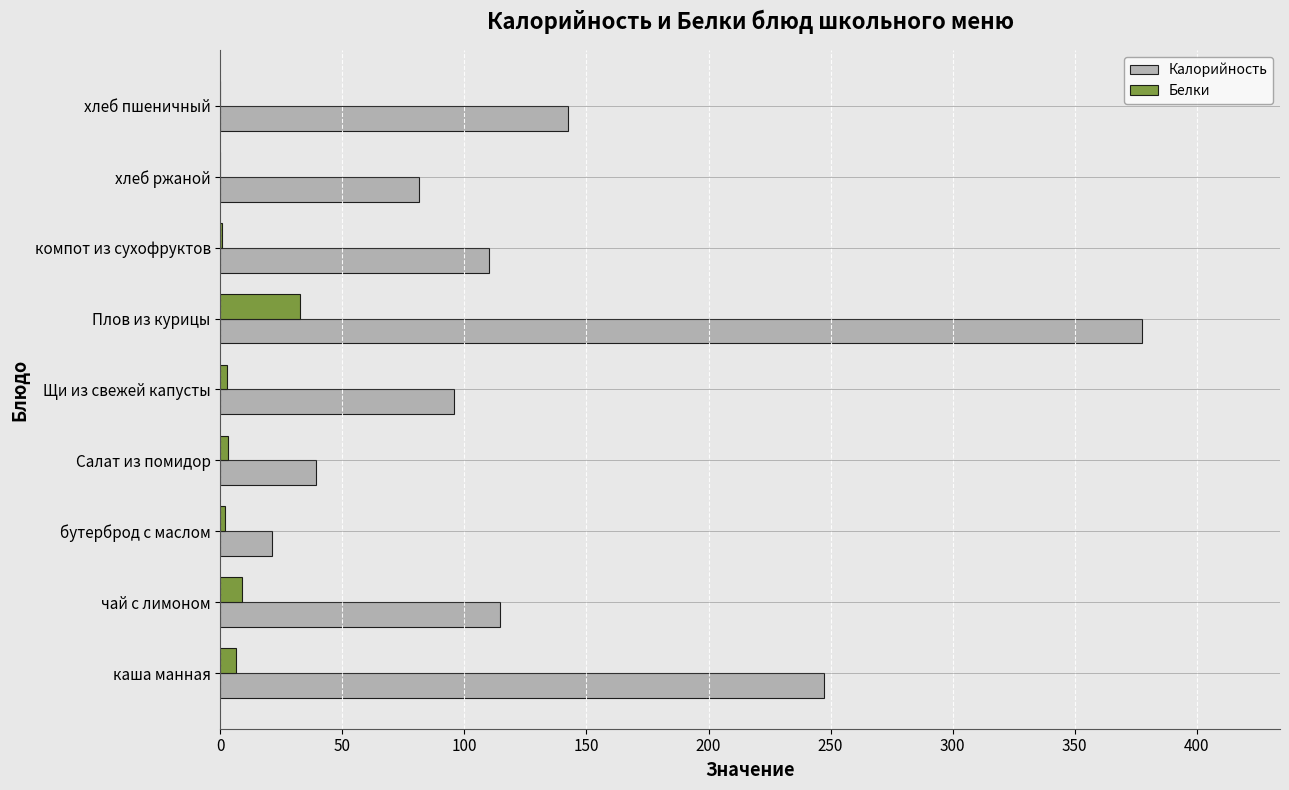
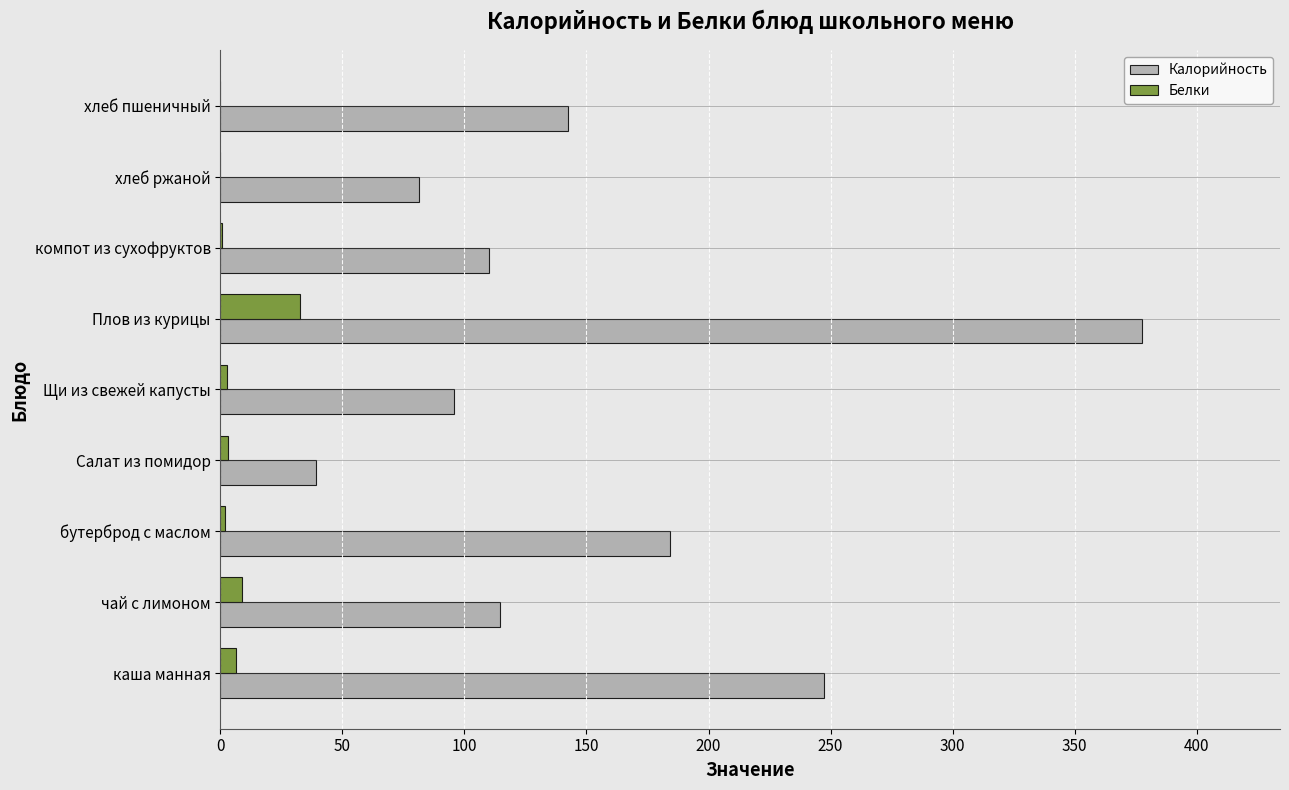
  {
    "Калорийность": {
      "хлеб пшеничный": 143,
      "хлеб ржаной": 81,
      "компот из сухофруктов": 110,
      "Плов из курицы": 378,
      "Щи из свежей капусты": 96,
      "Салат из помидор": 39,
-     "бутерброд с маслом": 21,
+     "бутерброд с маслом": 184,
      "чай с лимоном": 115,
      "каша манная": 247
    },
    "Белки": {
      "хлеб пшеничный": 0,
      "хлеб ржаной": 0,
      "Плов из курицы": 33,
      "Щи из свежей капусты": 3,
      "Салат из помидор": 3,
      "бутерброд с маслом": 2,
      "чай с лимоном": 9,
      "каша манная": 6
    }
  }
